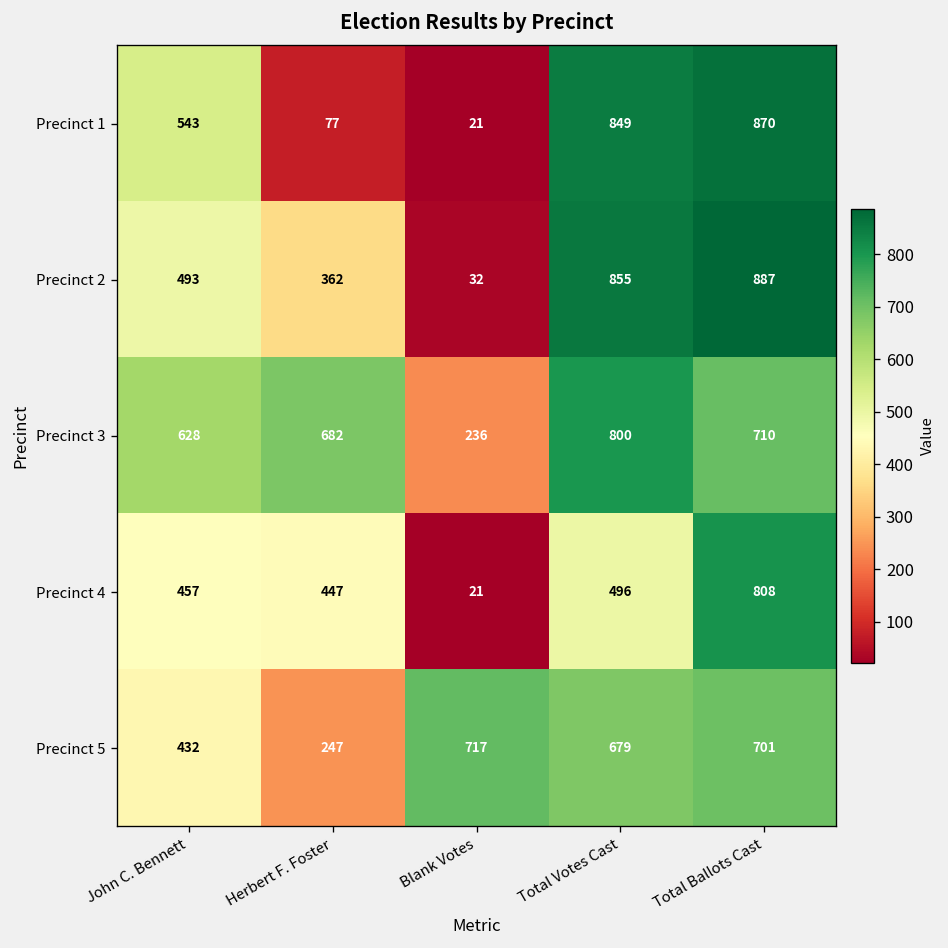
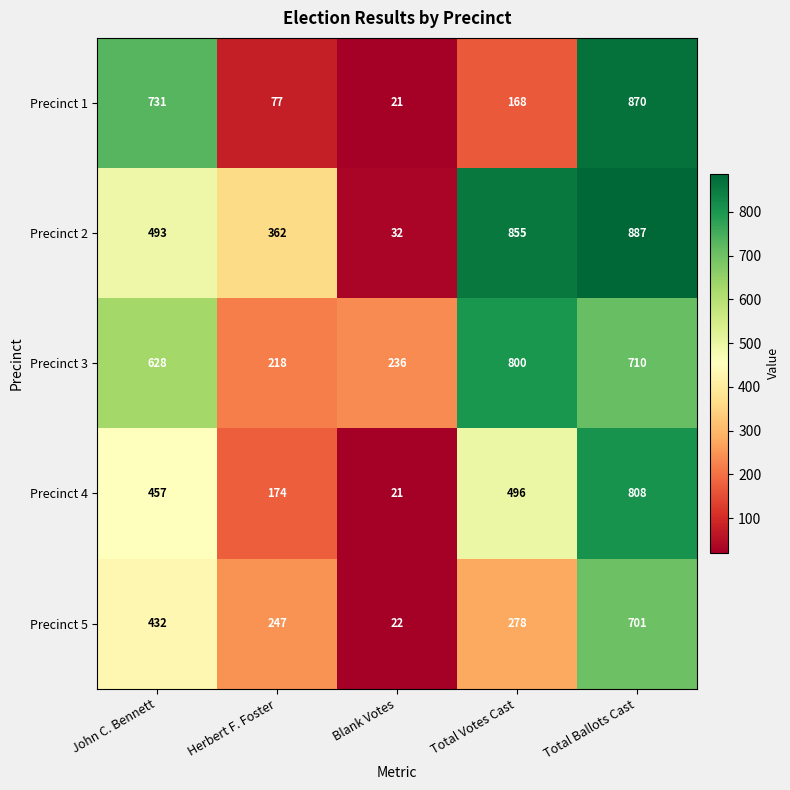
  {
    "Precinct 1": {
-     "John C. Bennett": 543,
+     "John C. Bennett": 731,
      "Herbert F. Foster": 77,
      "Blank Votes": 21,
-     "Total Votes Cast": 849,
+     "Total Votes Cast": 168,
      "Total Ballots Cast": 870
    },
    "Precinct 2": {
      "John C. Bennett": 493,
      "Herbert F. Foster": 362,
      "Blank Votes": 32,
      "Total Votes Cast": 855,
      "Total Ballots Cast": 887
    },
    "Precinct 3": {
      "John C. Bennett": 628,
-     "Herbert F. Foster": 682,
+     "Herbert F. Foster": 218,
      "Blank Votes": 236,
      "Total Votes Cast": 800,
      "Total Ballots Cast": 710
    },
    "Precinct 4": {
      "John C. Bennett": 457,
-     "Herbert F. Foster": 447,
+     "Herbert F. Foster": 174,
      "Blank Votes": 21,
      "Total Votes Cast": 496,
      "Total Ballots Cast": 808
    },
    "Precinct 5": {
      "John C. Bennett": 432,
      "Herbert F. Foster": 247,
-     "Blank Votes": 717,
-     "Total Votes Cast": 679,
+     "Blank Votes": 22,
+     "Total Votes Cast": 278,
      "Total Ballots Cast": 701
    }
  }
